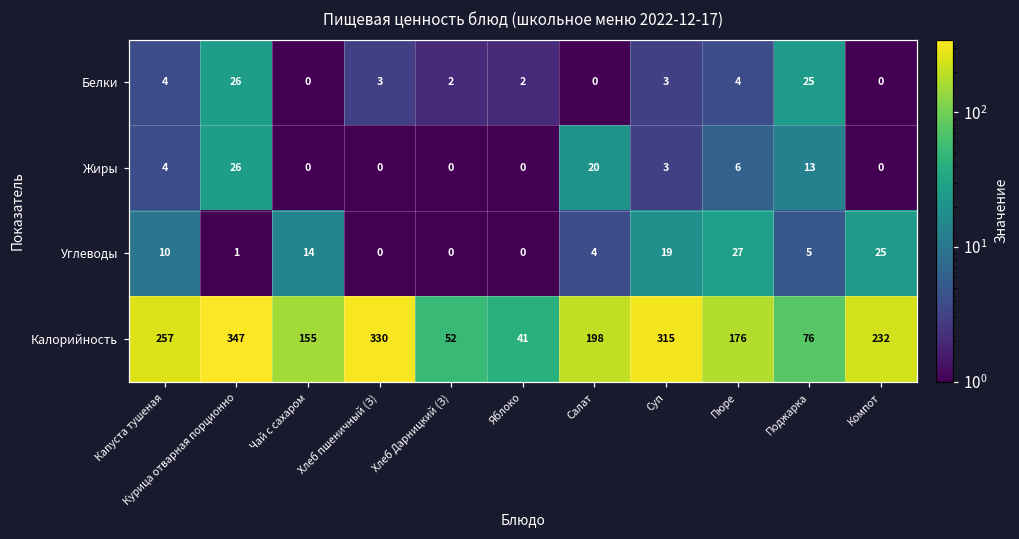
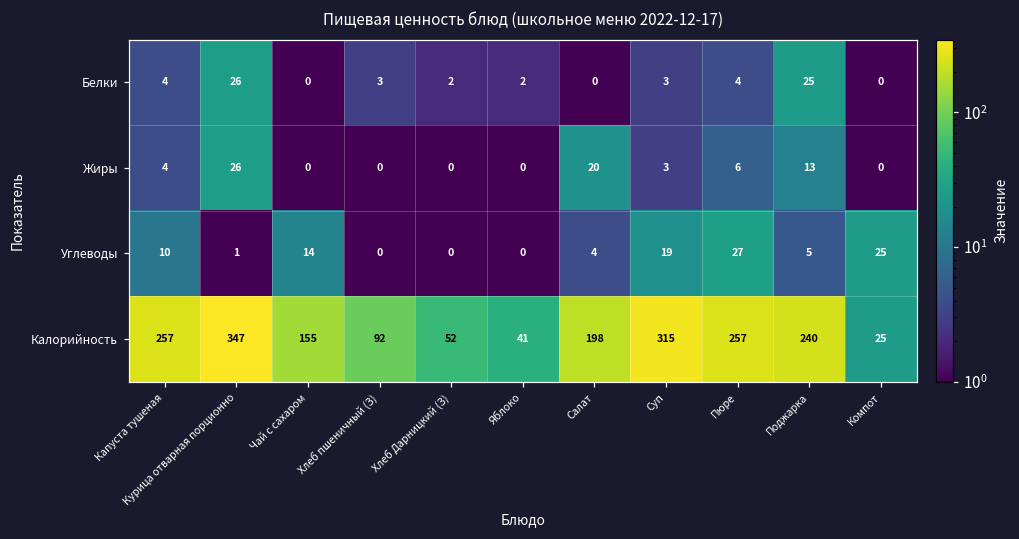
  {
    "Белки": {
      "Капуста тушеная": 4,
      "Курица отварная порционно": 26,
      "Чай с сахаром": 0,
      "Хлеб пшеничный (З)": 3,
      "Хлеб Дарницкий (З)": 2,
      "Яблоко": 2,
      "Салат": 0,
      "Суп": 3,
      "Пюре": 4,
      "Поджарка": 25,
      "Компот": 0
    },
    "Жиры": {
      "Капуста тушеная": 4,
      "Курица отварная порционно": 26,
      "Чай с сахаром": 0,
      "Хлеб пшеничный (З)": 0,
      "Хлеб Дарницкий (З)": 0,
      "Яблоко": 0,
      "Салат": 20,
      "Суп": 3,
      "Пюре": 6,
      "Поджарка": 13,
      "Компот": 0
    },
    "Углеводы": {
      "Капуста тушеная": 10,
      "Курица отварная порционно": 1,
      "Чай с сахаром": 14,
      "Хлеб пшеничный (З)": 0,
      "Хлеб Дарницкий (З)": 0,
      "Яблоко": 0,
      "Салат": 4,
      "Суп": 19,
      "Пюре": 27,
      "Поджарка": 5,
      "Компот": 25
    },
    "Калорийность": {
      "Капуста тушеная": 257,
      "Курица отварная порционно": 347,
      "Чай с сахаром": 155,
-     "Хлеб пшеничный (З)": 330,
+     "Хлеб пшеничный (З)": 92,
      "Хлеб Дарницкий (З)": 52,
      "Яблоко": 41,
      "Салат": 198,
      "Суп": 315,
-     "Пюре": 176,
-     "Поджарка": 76,
-     "Компот": 232
+     "Пюре": 257,
+     "Поджарка": 240,
+     "Компот": 25
    }
  }
